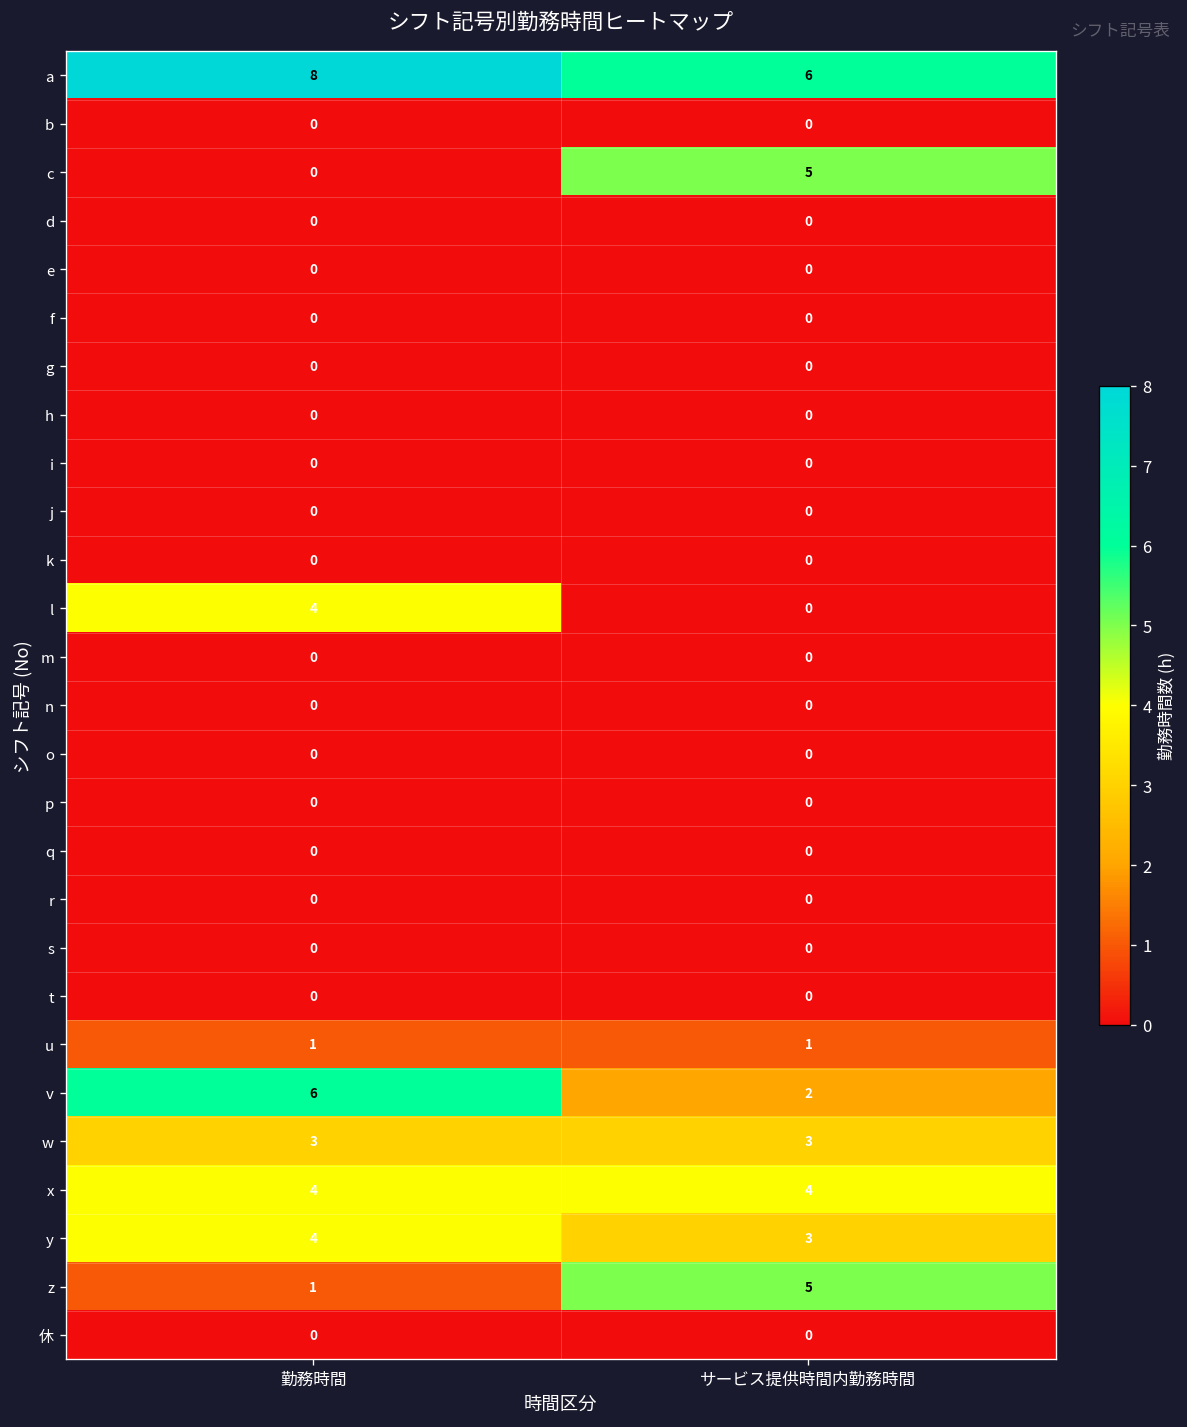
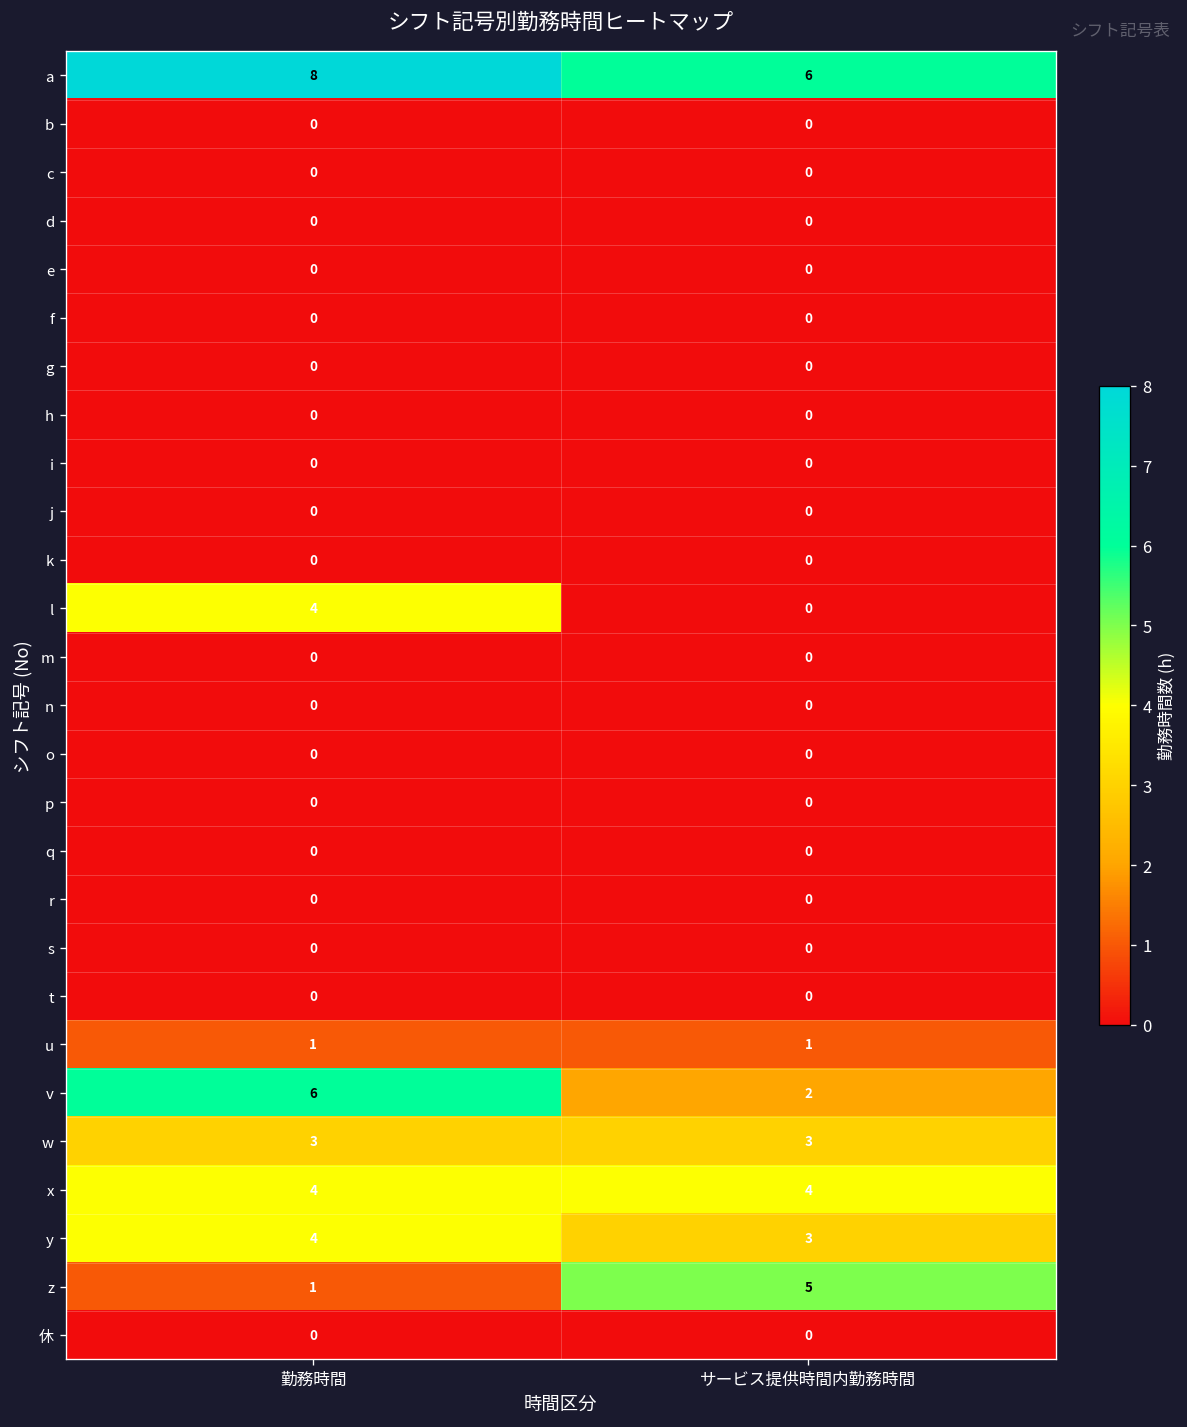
  {
    "a": {
      "勤務時間": 8,
      "サービス提供時間内勤務時間": 6
    },
    "b": {
      "勤務時間": 0,
      "サービス提供時間内勤務時間": 0
    },
    "c": {
      "勤務時間": 0,
-     "サービス提供時間内勤務時間": 5
+     "サービス提供時間内勤務時間": 0
    },
    "d": {
      "勤務時間": 0,
      "サービス提供時間内勤務時間": 0
    },
    "e": {
      "勤務時間": 0,
      "サービス提供時間内勤務時間": 0
    },
    "f": {
      "勤務時間": 0,
      "サービス提供時間内勤務時間": 0
    },
    "g": {
      "勤務時間": 0,
      "サービス提供時間内勤務時間": 0
    },
    "h": {
      "勤務時間": 0,
      "サービス提供時間内勤務時間": 0
    },
    "i": {
      "勤務時間": 0,
      "サービス提供時間内勤務時間": 0
    },
    "j": {
      "勤務時間": 0,
      "サービス提供時間内勤務時間": 0
    },
    "k": {
      "勤務時間": 0,
      "サービス提供時間内勤務時間": 0
    },
    "l": {
      "勤務時間": 4,
      "サービス提供時間内勤務時間": 0
    },
    "m": {
      "勤務時間": 0,
      "サービス提供時間内勤務時間": 0
    },
    "n": {
      "勤務時間": 0,
      "サービス提供時間内勤務時間": 0
    },
    "o": {
      "勤務時間": 0,
      "サービス提供時間内勤務時間": 0
    },
    "p": {
      "勤務時間": 0,
      "サービス提供時間内勤務時間": 0
    },
    "q": {
      "勤務時間": 0,
      "サービス提供時間内勤務時間": 0
    },
    "r": {
      "勤務時間": 0,
      "サービス提供時間内勤務時間": 0
    },
    "s": {
      "勤務時間": 0,
      "サービス提供時間内勤務時間": 0
    },
    "t": {
      "勤務時間": 0,
      "サービス提供時間内勤務時間": 0
    },
    "u": {
      "勤務時間": 1,
      "サービス提供時間内勤務時間": 1
    },
    "v": {
      "勤務時間": 6,
      "サービス提供時間内勤務時間": 2
    },
    "w": {
      "勤務時間": 3,
      "サービス提供時間内勤務時間": 3
    },
    "x": {
      "勤務時間": 4,
      "サービス提供時間内勤務時間": 4
    },
    "y": {
      "勤務時間": 4,
      "サービス提供時間内勤務時間": 3
    },
    "z": {
      "勤務時間": 1,
      "サービス提供時間内勤務時間": 5
    },
    "休": {
      "勤務時間": 0,
      "サービス提供時間内勤務時間": 0
    }
  }
